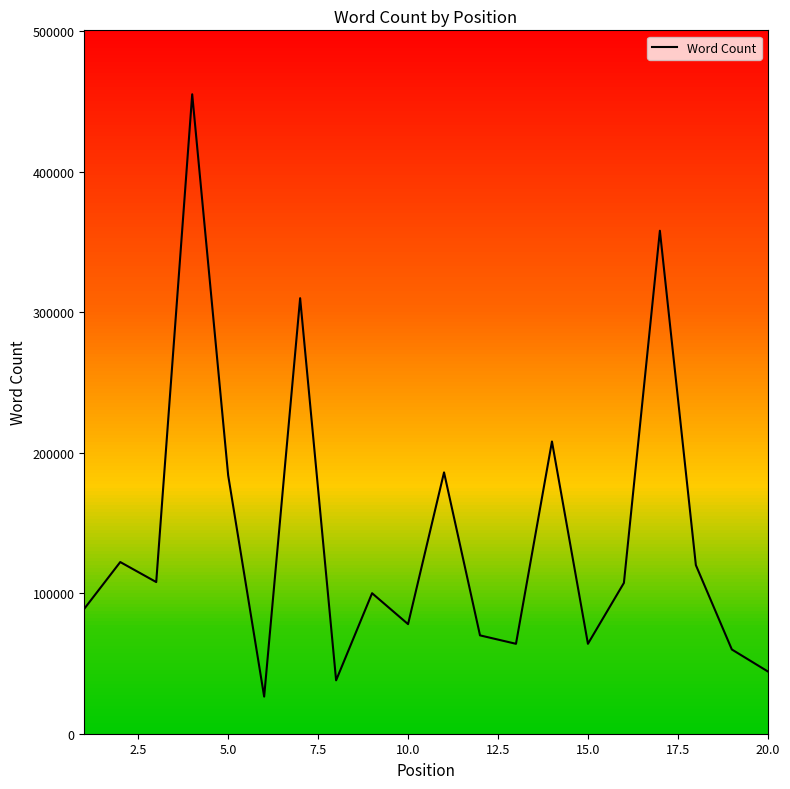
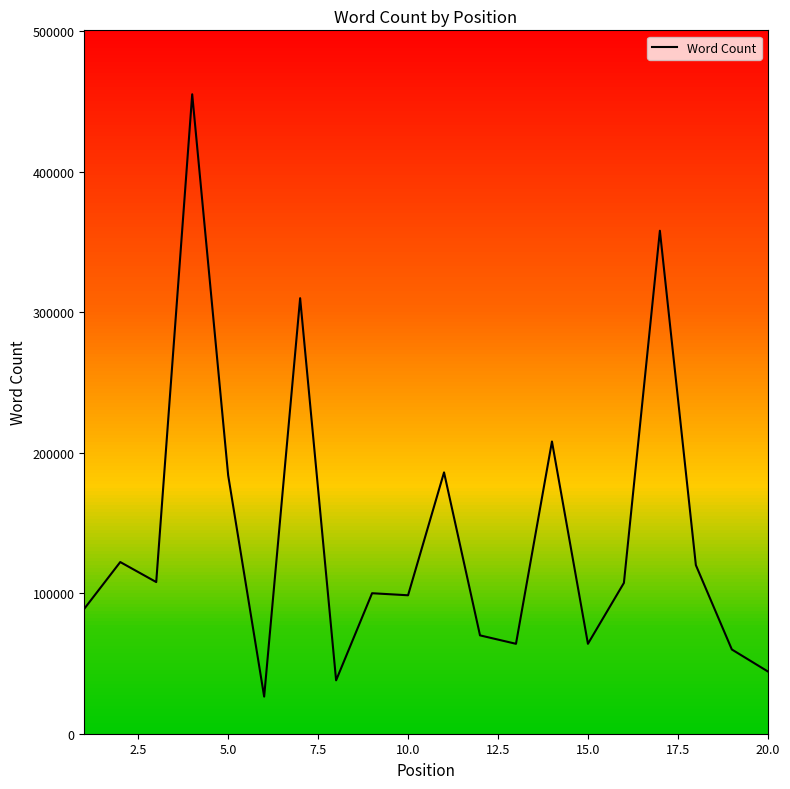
  {
    "5.0": 184000,
-   "10.0": 78000,
+   "10.0": 99000,
    "15.0": 64000,
    "20.0": 44000
  }
